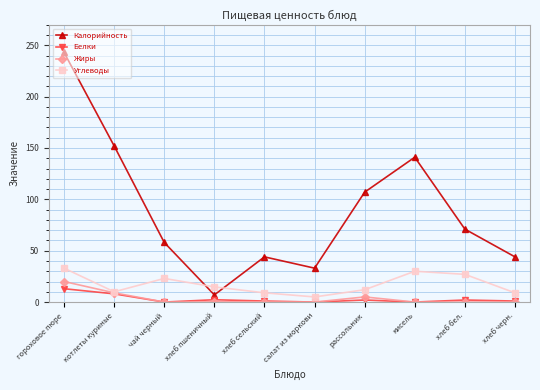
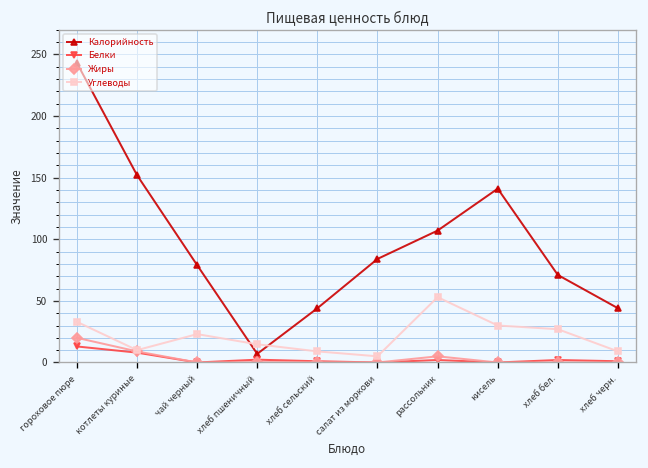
  {
    "Калорийность": {
      "котлеты куриные": 152,
-     "чай черный": 58,
+     "чай черный": 79,
      "хлеб пшеничный": 7,
      "хлеб сельский": 44,
-     "салат из моркови": 33,
+     "салат из моркови": 84,
      "рассольник": 107,
      "кисель": 141,
      "хлеб бел.": 71,
      "хлеб черн.": 44
    },
    "Белки": {
      "гороховое пюре": 13,
      "рассольник": 2
    },
    "Жиры": {
      "гороховое пюре": 20,
      "рассольник": 5
    },
    "Углеводы": {
      "гороховое пюре": 33,
      "чай черный": 23,
      "хлеб пшеничный": 15,
      "хлеб сельский": 9,
      "салат из моркови": 5,
-     "рассольник": 12,
+     "рассольник": 53,
      "кисель": 30,
      "хлеб бел.": 27,
      "хлеб черн.": 9
    }
  }
